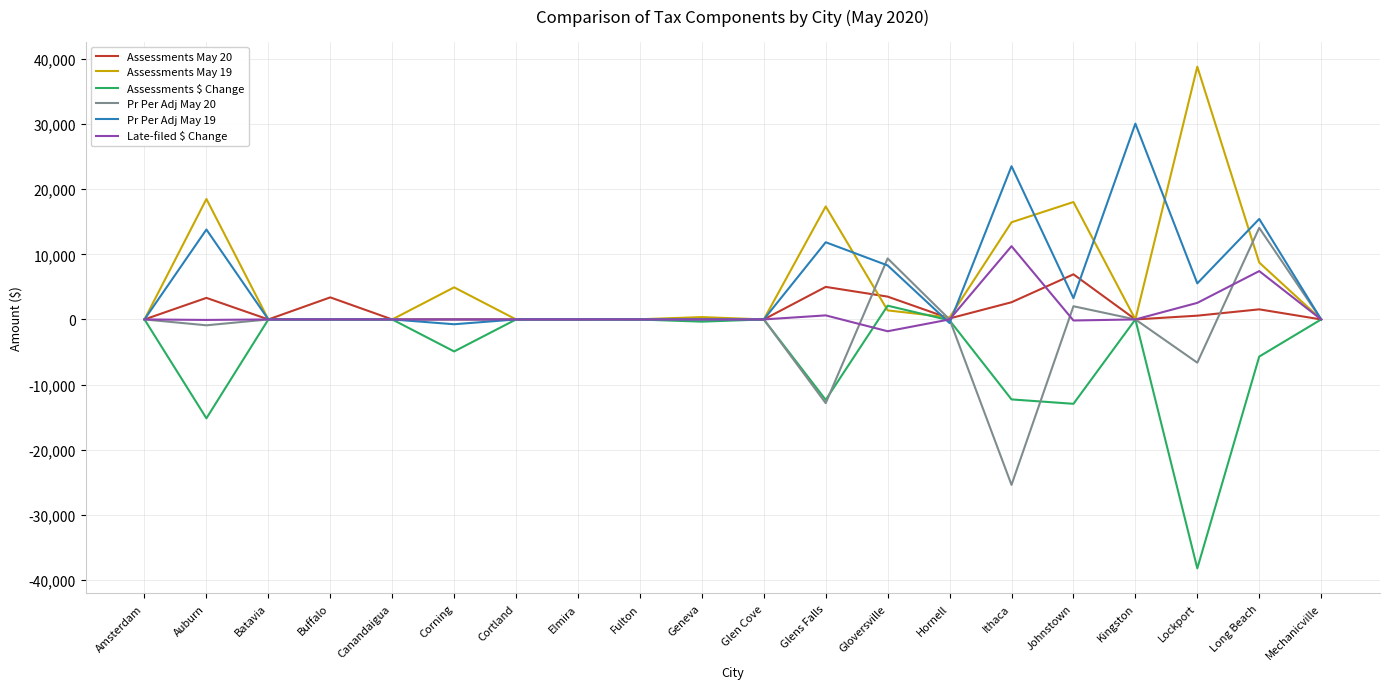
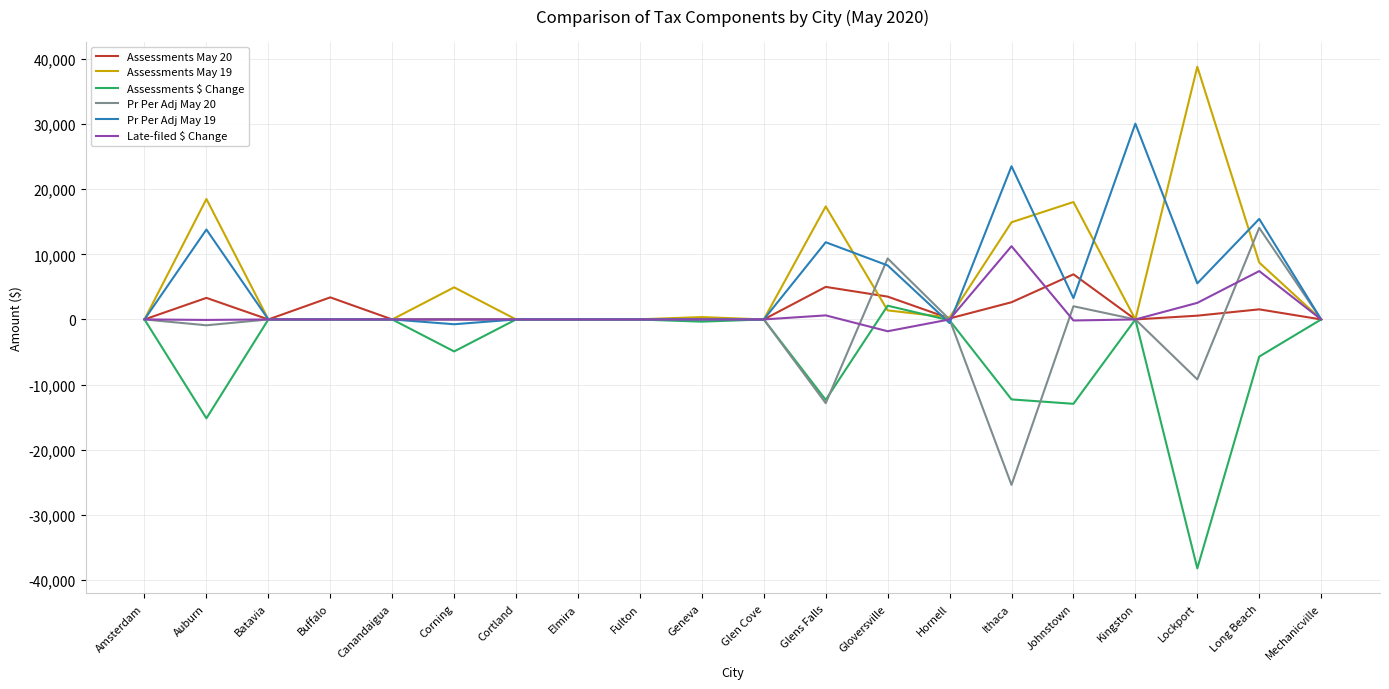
  {
    "Assessments May 20": {
      "Auburn": "3,000",
      "Buffalo": "3,000",
      "Glens Falls": "5,000",
      "Gloversville": "4,000",
      "Ithaca": "3,000",
      "Johnstown": "7,000",
      "Lockport": "1,000",
      "Long Beach": "2,000"
    },
    "Assessments May 19": {
      "Auburn": "18,000",
      "Corning": "5,000",
      "Glens Falls": "17,000",
      "Gloversville": "1,000",
      "Ithaca": "15,000",
      "Johnstown": "18,000",
      "Lockport": "39,000",
      "Long Beach": "9,000"
    },
    "Assessments $ Change": {
      "Auburn": "-15,000",
      "Corning": "-5,000",
      "Glens Falls": "-12,000",
      "Gloversville": "2,000",
      "Ithaca": "-12,000",
      "Johnstown": "-13,000",
      "Lockport": "-38,000",
      "Long Beach": "-6,000"
    },
    "Pr Per Adj May 20": {
      "Auburn": "-1,000",
      "Glens Falls": "-13,000",
      "Gloversville": "9,000",
      "Ithaca": "-25,000",
      "Johnstown": "2,000",
-     "Lockport": "-7,000",
+     "Lockport": "-9,000",
      "Long Beach": "14,000"
    },
    "Pr Per Adj May 19": {
      "Auburn": "14,000",
      "Corning": "-1,000",
      "Glens Falls": "12,000",
      "Gloversville": "8,000",
      "Hornell": "-1,000",
      "Ithaca": "24,000",
      "Johnstown": "3,000",
      "Kingston": "30,000",
      "Lockport": "6,000",
      "Long Beach": "15,000"
    },
    "Late-filed $ Change": {
      "Auburn": "0",
      "Glens Falls": "1,000",
      "Gloversville": "-2,000",
      "Ithaca": "11,000",
      "Johnstown": "0",
      "Lockport": "3,000",
      "Long Beach": "7,000"
    }
  }
